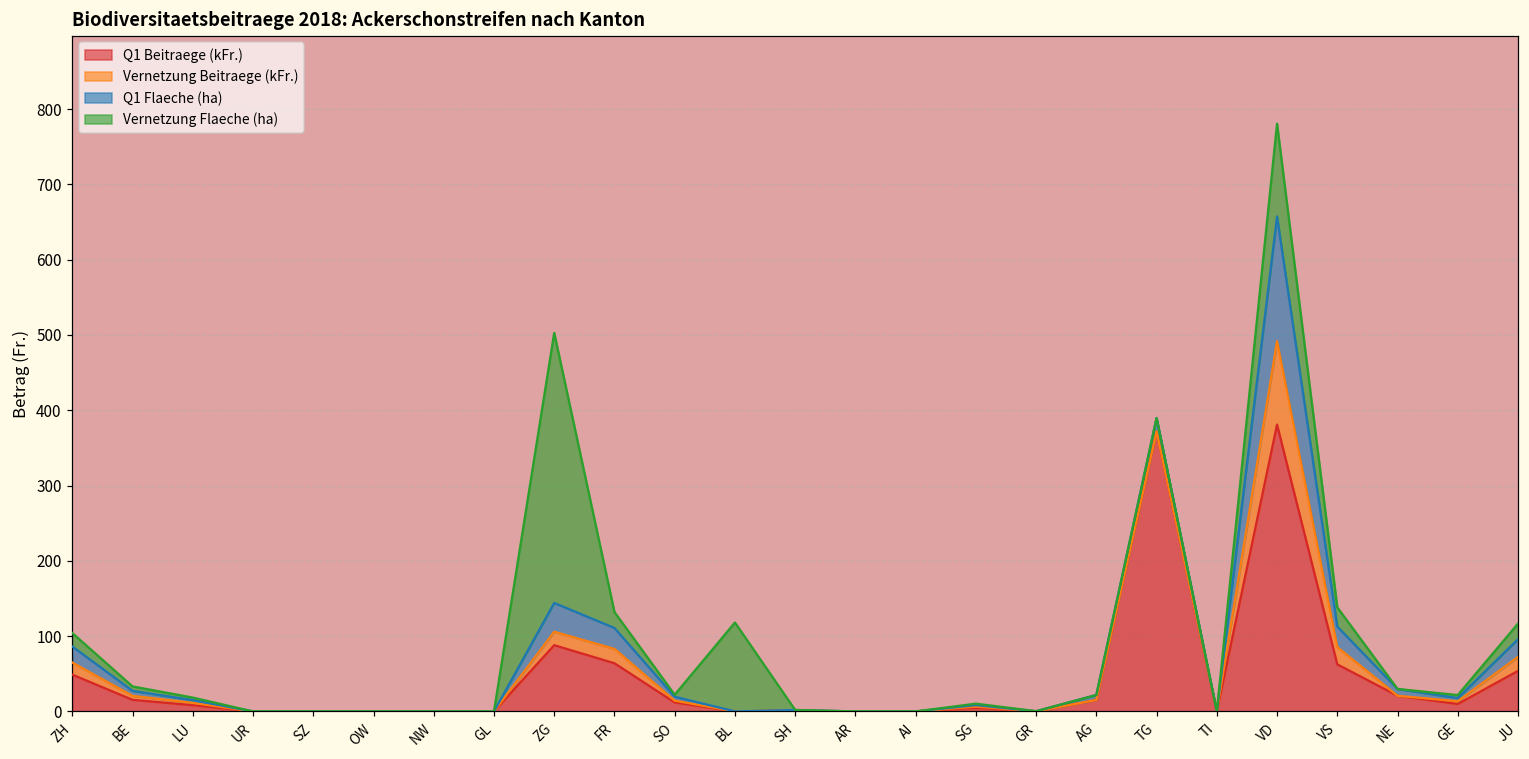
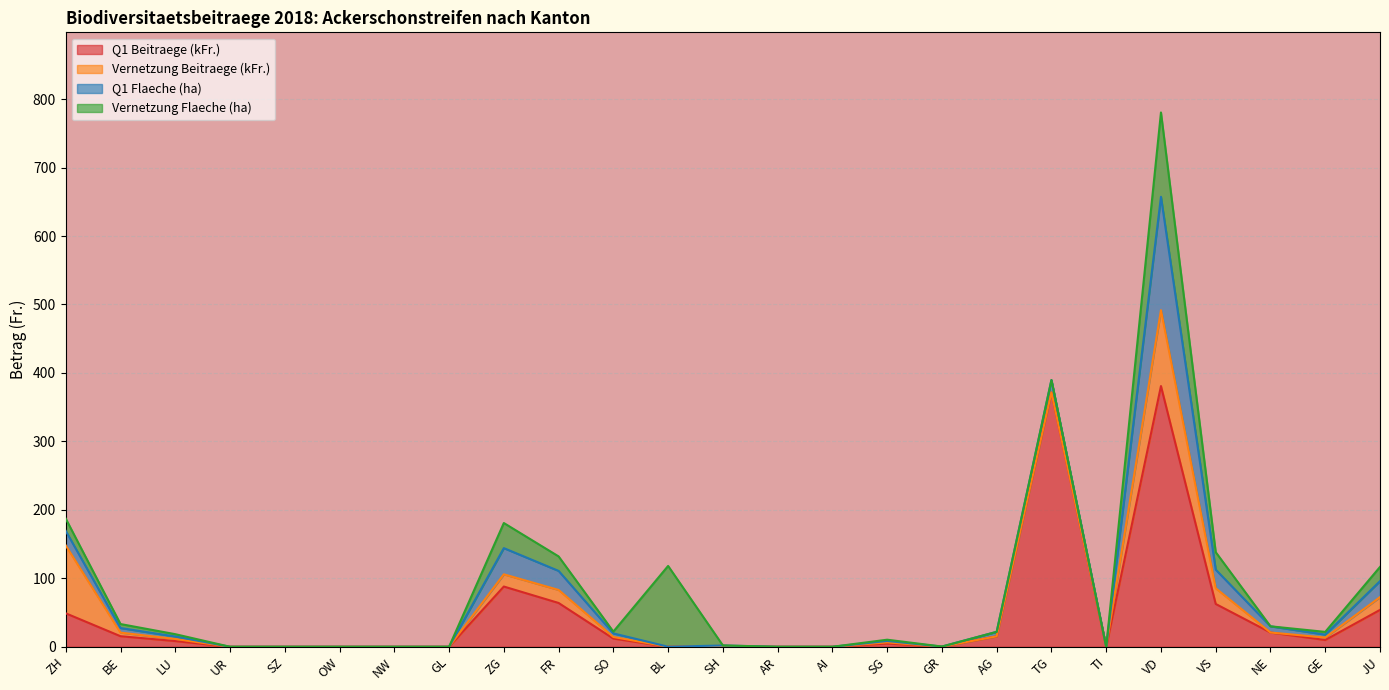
  {
    "Q1 Beitraege (kFr.)": {
      "ZH": 50,
      "BE": 20,
      "ZG": 90,
      "FR": 60,
      "VD": 380,
      "VS": 60,
      "JU": 50
    },
    "Vernetzung Beitraege (kFr.)": {
-     "ZH": 20,
+     "ZH": 100,
      "BE": 10,
      "ZG": 20,
      "FR": 20,
      "VD": 110,
      "VS": 20,
      "JU": 20
    },
    "Q1 Flaeche (ha)": {
      "ZH": 20,
      "BE": 10,
      "ZG": 40,
      "FR": 30,
      "VD": 170,
      "VS": 30,
      "GE": 0,
      "JU": 20
    },
    "Vernetzung Flaeche (ha)": {
      "ZH": 20,
      "BE": 10,
-     "ZG": 360,
+     "ZG": 40,
      "FR": 20,
      "BL": 120,
      "VD": 120,
      "VS": 30,
      "GE": 0,
      "JU": 20
    }
  }
